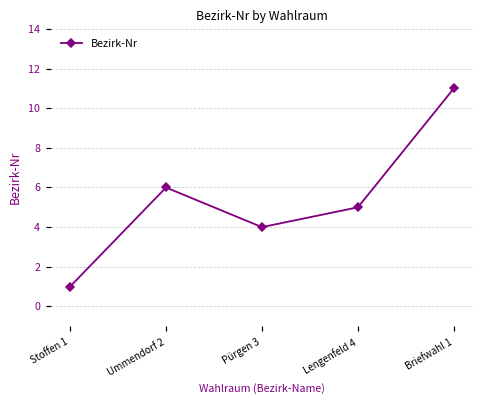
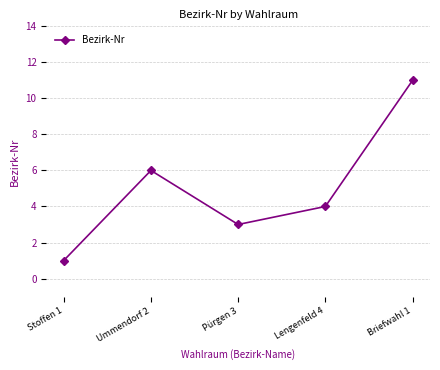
  {
    "Stoffen 1": 1,
    "Ummendorf 2": 6,
-   "Pürgen 3": 4,
-   "Lengenfeld 4": 5,
+   "Pürgen 3": 3,
+   "Lengenfeld 4": 4,
    "Briefwahl 1": 11
  }
